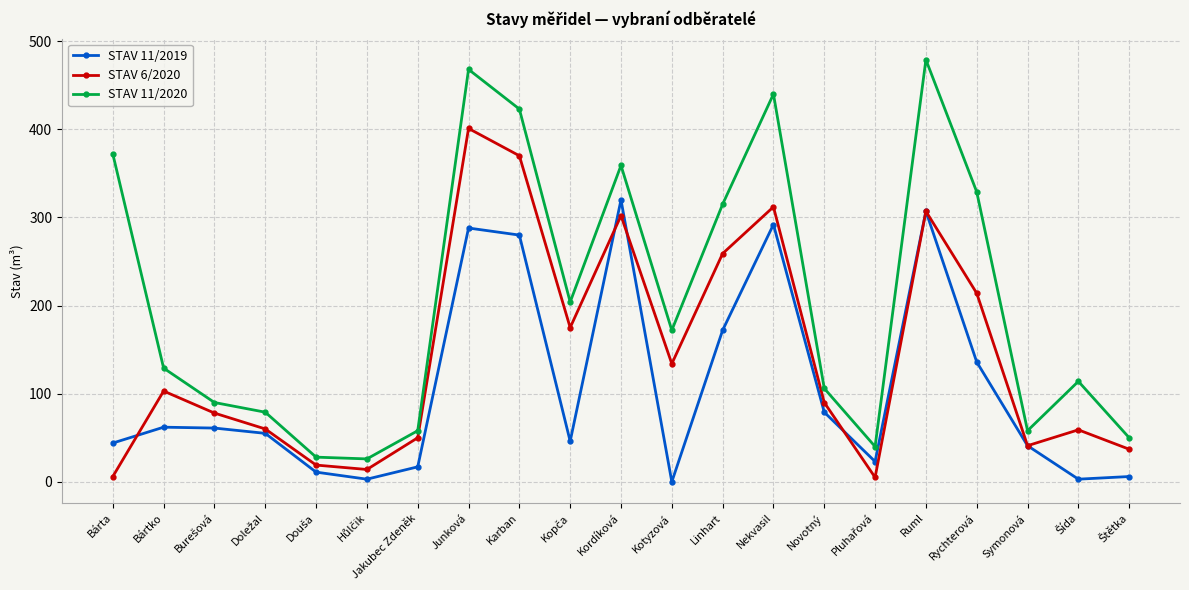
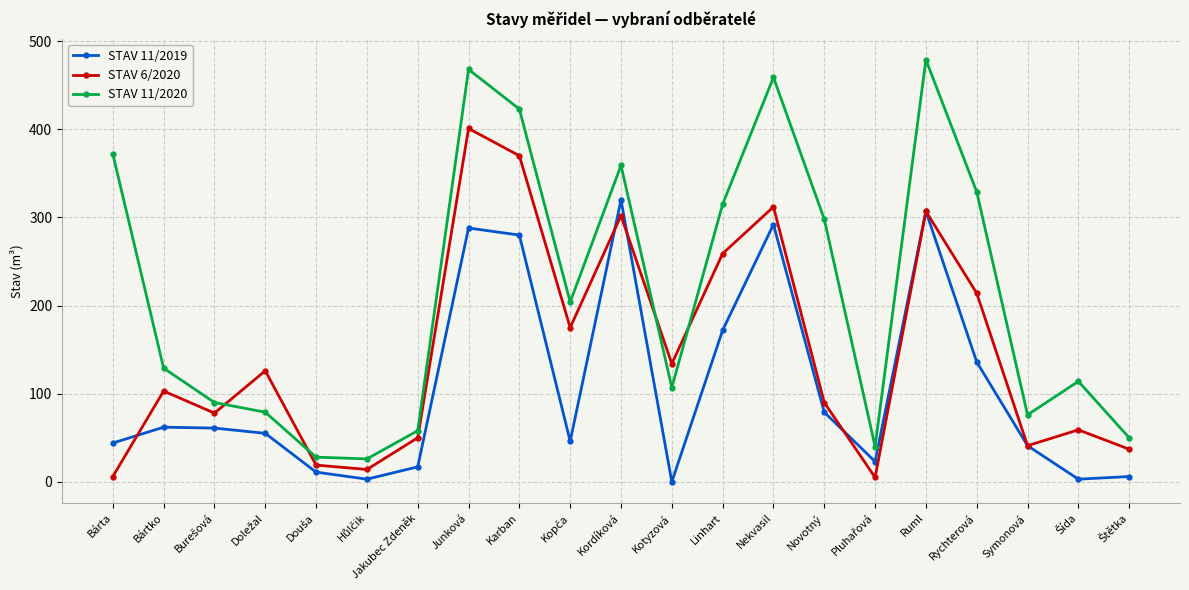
  {
    "STAV 11/2019": {
      "Bárta": 40,
      "Bártko": 60,
      "Burešová": 60,
      "Doležal": 60,
      "Douša": 10,
      "Hůlčik": 0,
      "Jakubec Zdeněk": 20,
      "Junková": 290,
      "Karban": 280,
      "Kopča": 50,
      "Kordíková": 320,
      "Kotyzová": 0,
      "Linhart": 170,
      "Nekvasil": 290,
      "Novotný": 80,
      "Pluhařová": 20,
      "Rychterová": 140,
      "Šída": 0,
      "Štětka": 10
    },
    "STAV 6/2020": {
      "Bárta": 10,
      "Bártko": 100,
      "Burešová": 80,
-     "Doležal": 60,
+     "Doležal": 130,
      "Douša": 20,
      "Hůlčik": 10,
      "Jakubec Zdeněk": 50,
      "Junková": 400,
      "Karban": 370,
      "Kopča": 180,
      "Kordíková": 300,
      "Kotyzová": 130,
      "Linhart": 260,
      "Nekvasil": 310,
      "Novotný": 90,
      "Pluhařová": 10,
      "Rychterová": 210,
      "Šída": 60,
      "Štětka": 40
    },
    "STAV 11/2020": {
      "Bárta": 370,
      "Bártko": 130,
      "Burešová": 90,
      "Doležal": 80,
      "Douša": 30,
      "Hůlčik": 30,
      "Jakubec Zdeněk": 60,
      "Junková": 470,
      "Karban": 420,
      "Kopča": 200,
      "Kordíková": 360,
-     "Kotyzová": 170,
+     "Kotyzová": 110,
      "Linhart": 320,
-     "Nekvasil": 440,
-     "Novotný": 110,
+     "Nekvasil": 460,
+     "Novotný": 300,
      "Pluhařová": 40,
      "Ruml": 480,
      "Rychterová": 330,
-     "Symonová": 60,
+     "Symonová": 80,
      "Šída": 110,
      "Štětka": 50
    }
  }
